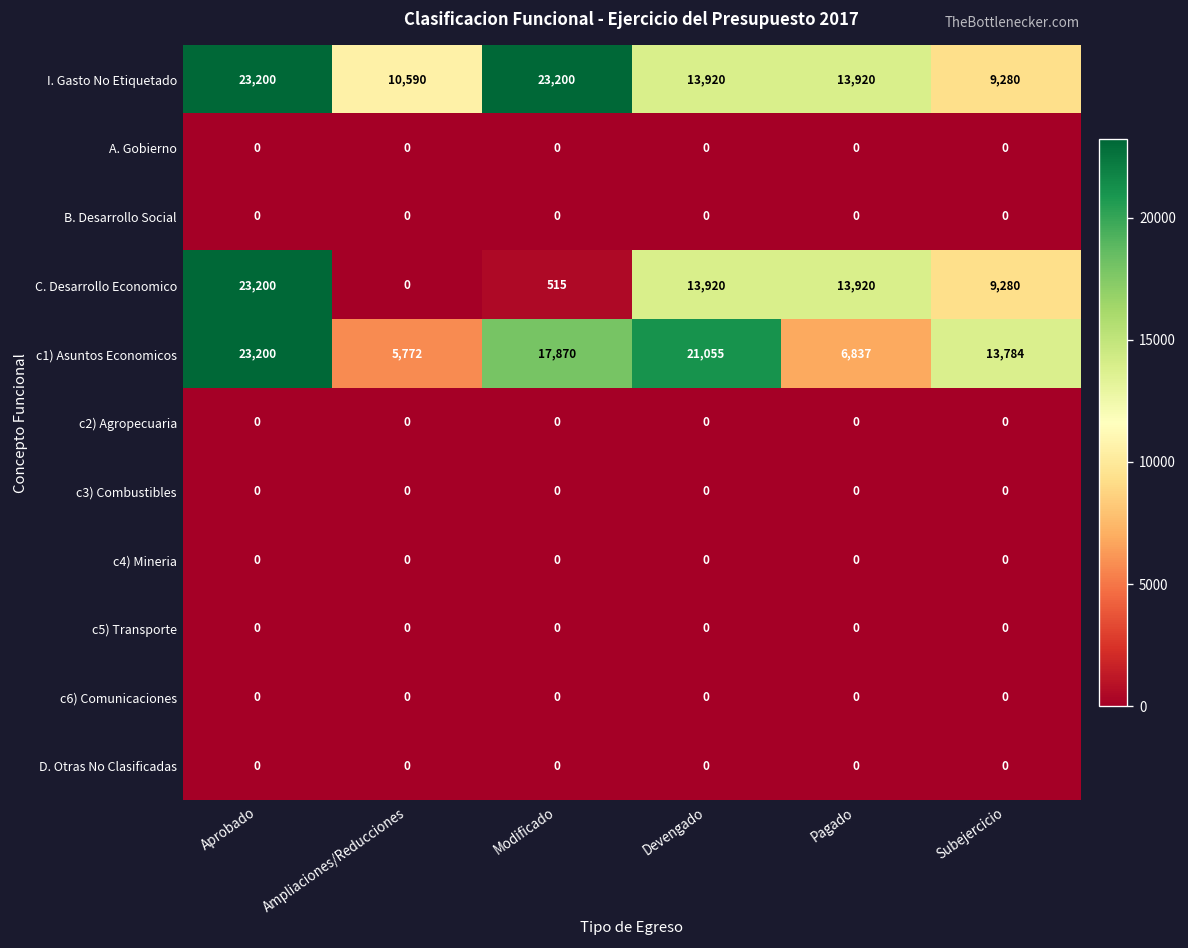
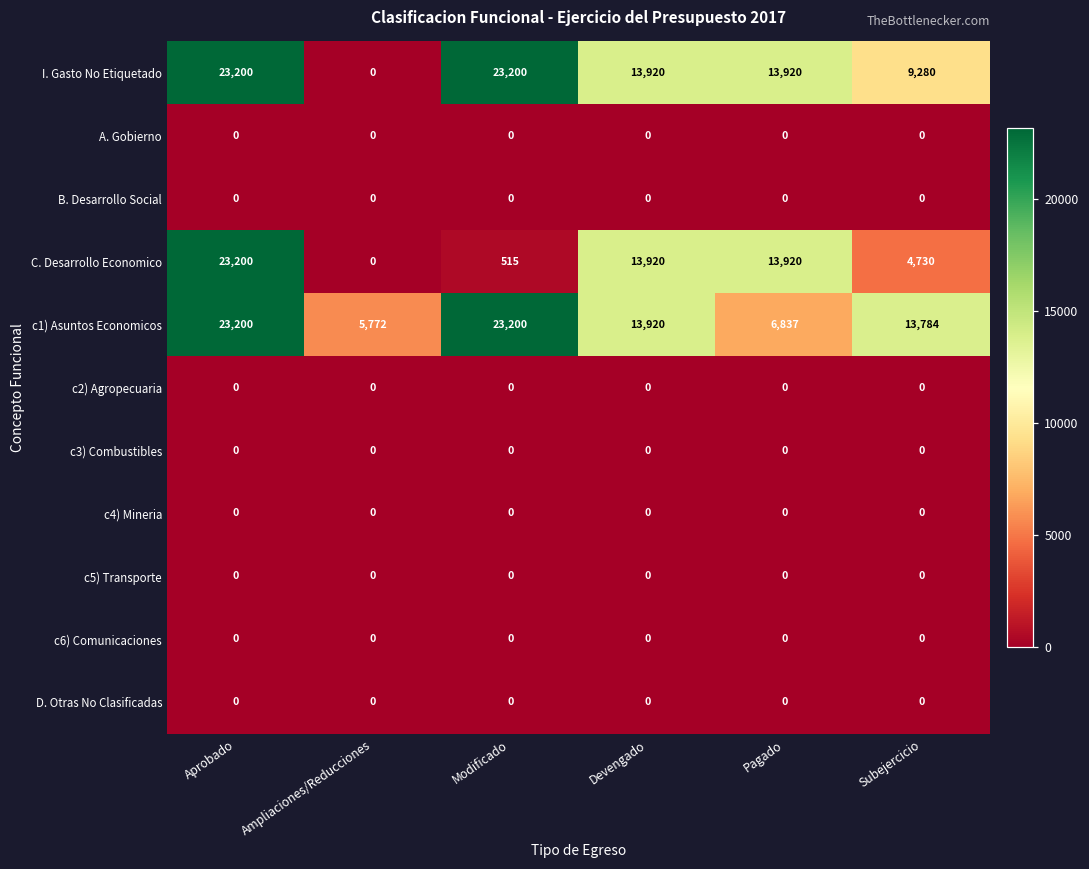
  {
    "I. Gasto No Etiquetado": {
      "Aprobado": "23,200",
-     "Ampliaciones/Reducciones": "10,590",
+     "Ampliaciones/Reducciones": "0",
      "Modificado": "23,200",
      "Devengado": "13,920",
      "Pagado": "13,920",
      "Subejercicio": "9,280"
    },
    "A. Gobierno": {
      "Aprobado": "0",
      "Ampliaciones/Reducciones": "0",
      "Modificado": "0",
      "Devengado": "0",
      "Pagado": "0",
      "Subejercicio": "0"
    },
    "B. Desarrollo Social": {
      "Aprobado": "0",
      "Ampliaciones/Reducciones": "0",
      "Modificado": "0",
      "Devengado": "0",
      "Pagado": "0",
      "Subejercicio": "0"
    },
    "C. Desarrollo Economico": {
      "Aprobado": "23,200",
      "Ampliaciones/Reducciones": "0",
      "Modificado": "515",
      "Devengado": "13,920",
      "Pagado": "13,920",
-     "Subejercicio": "9,280"
+     "Subejercicio": "4,730"
    },
    "c1) Asuntos Economicos": {
      "Aprobado": "23,200",
      "Ampliaciones/Reducciones": "5,772",
-     "Modificado": "17,870",
-     "Devengado": "21,055",
+     "Modificado": "23,200",
+     "Devengado": "13,920",
      "Pagado": "6,837",
      "Subejercicio": "13,784"
    },
    "c2) Agropecuaria": {
      "Aprobado": "0",
      "Ampliaciones/Reducciones": "0",
      "Modificado": "0",
      "Devengado": "0",
      "Pagado": "0",
      "Subejercicio": "0"
    },
    "c3) Combustibles": {
      "Aprobado": "0",
      "Ampliaciones/Reducciones": "0",
      "Modificado": "0",
      "Devengado": "0",
      "Pagado": "0",
      "Subejercicio": "0"
    },
    "c4) Mineria": {
      "Aprobado": "0",
      "Ampliaciones/Reducciones": "0",
      "Modificado": "0",
      "Devengado": "0",
      "Pagado": "0",
      "Subejercicio": "0"
    },
    "c5) Transporte": {
      "Aprobado": "0",
      "Ampliaciones/Reducciones": "0",
      "Modificado": "0",
      "Devengado": "0",
      "Pagado": "0",
      "Subejercicio": "0"
    },
    "c6) Comunicaciones": {
      "Aprobado": "0",
      "Ampliaciones/Reducciones": "0",
      "Modificado": "0",
      "Devengado": "0",
      "Pagado": "0",
      "Subejercicio": "0"
    },
    "D. Otras No Clasificadas": {
      "Aprobado": "0",
      "Ampliaciones/Reducciones": "0",
      "Modificado": "0",
      "Devengado": "0",
      "Pagado": "0",
      "Subejercicio": "0"
    }
  }
